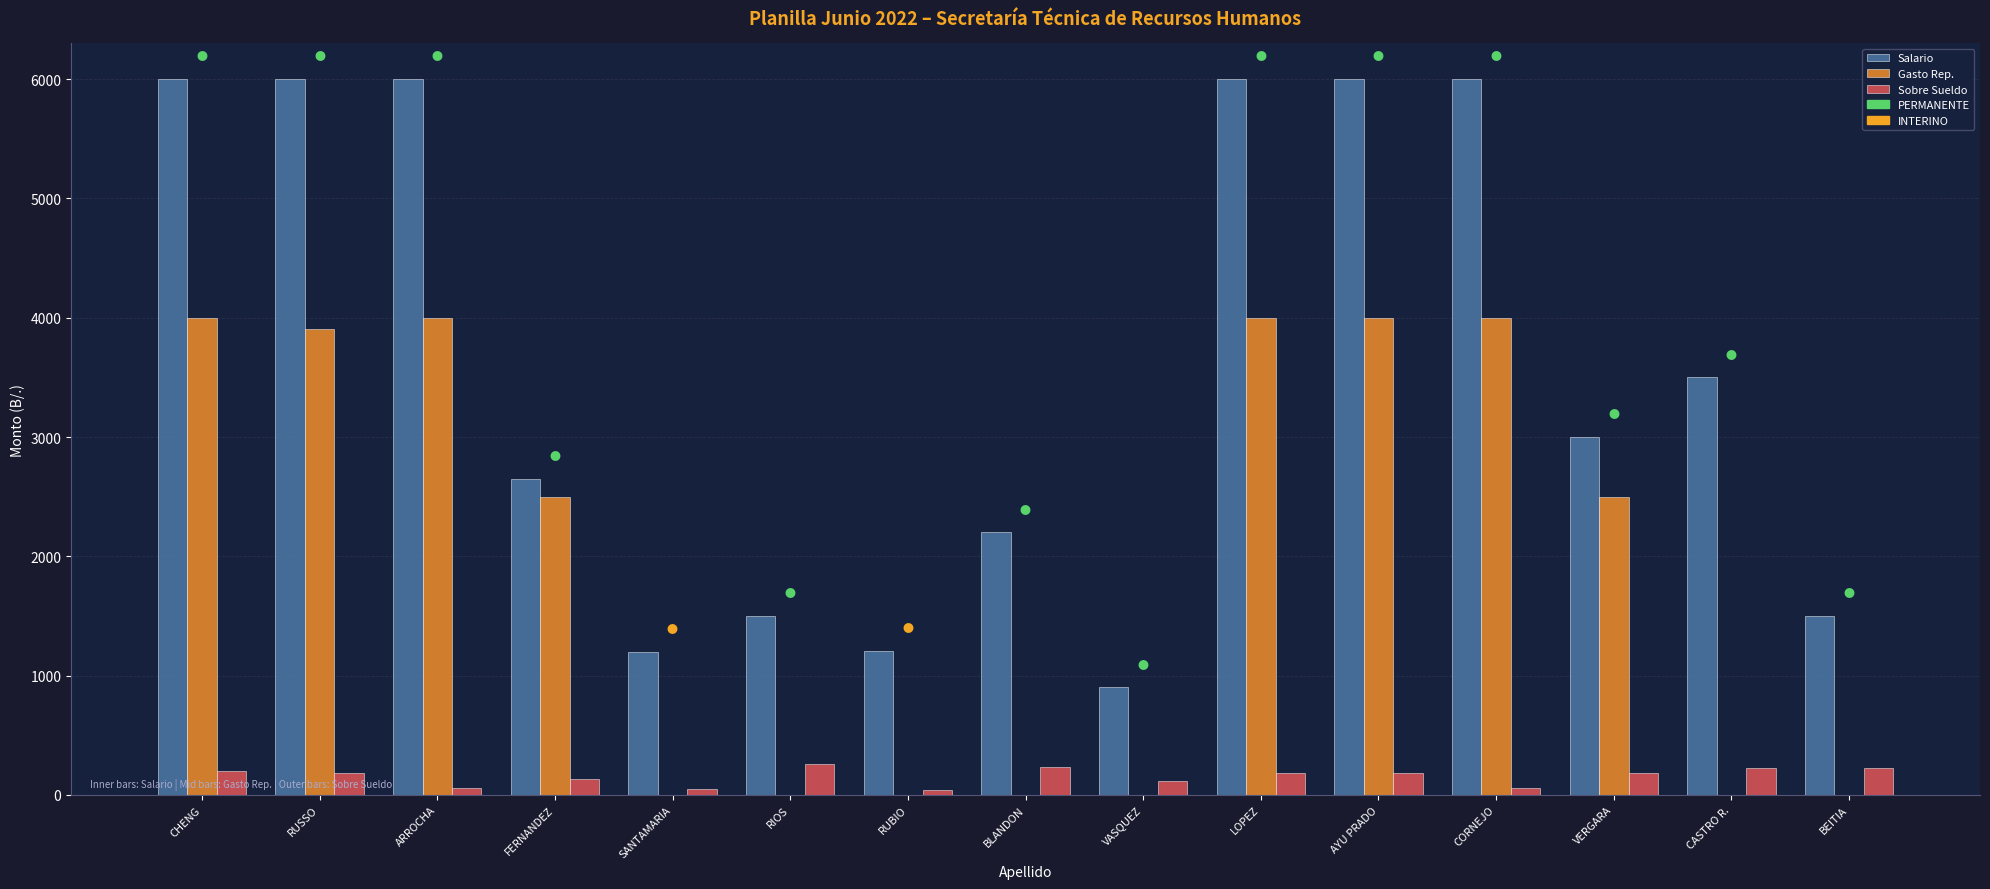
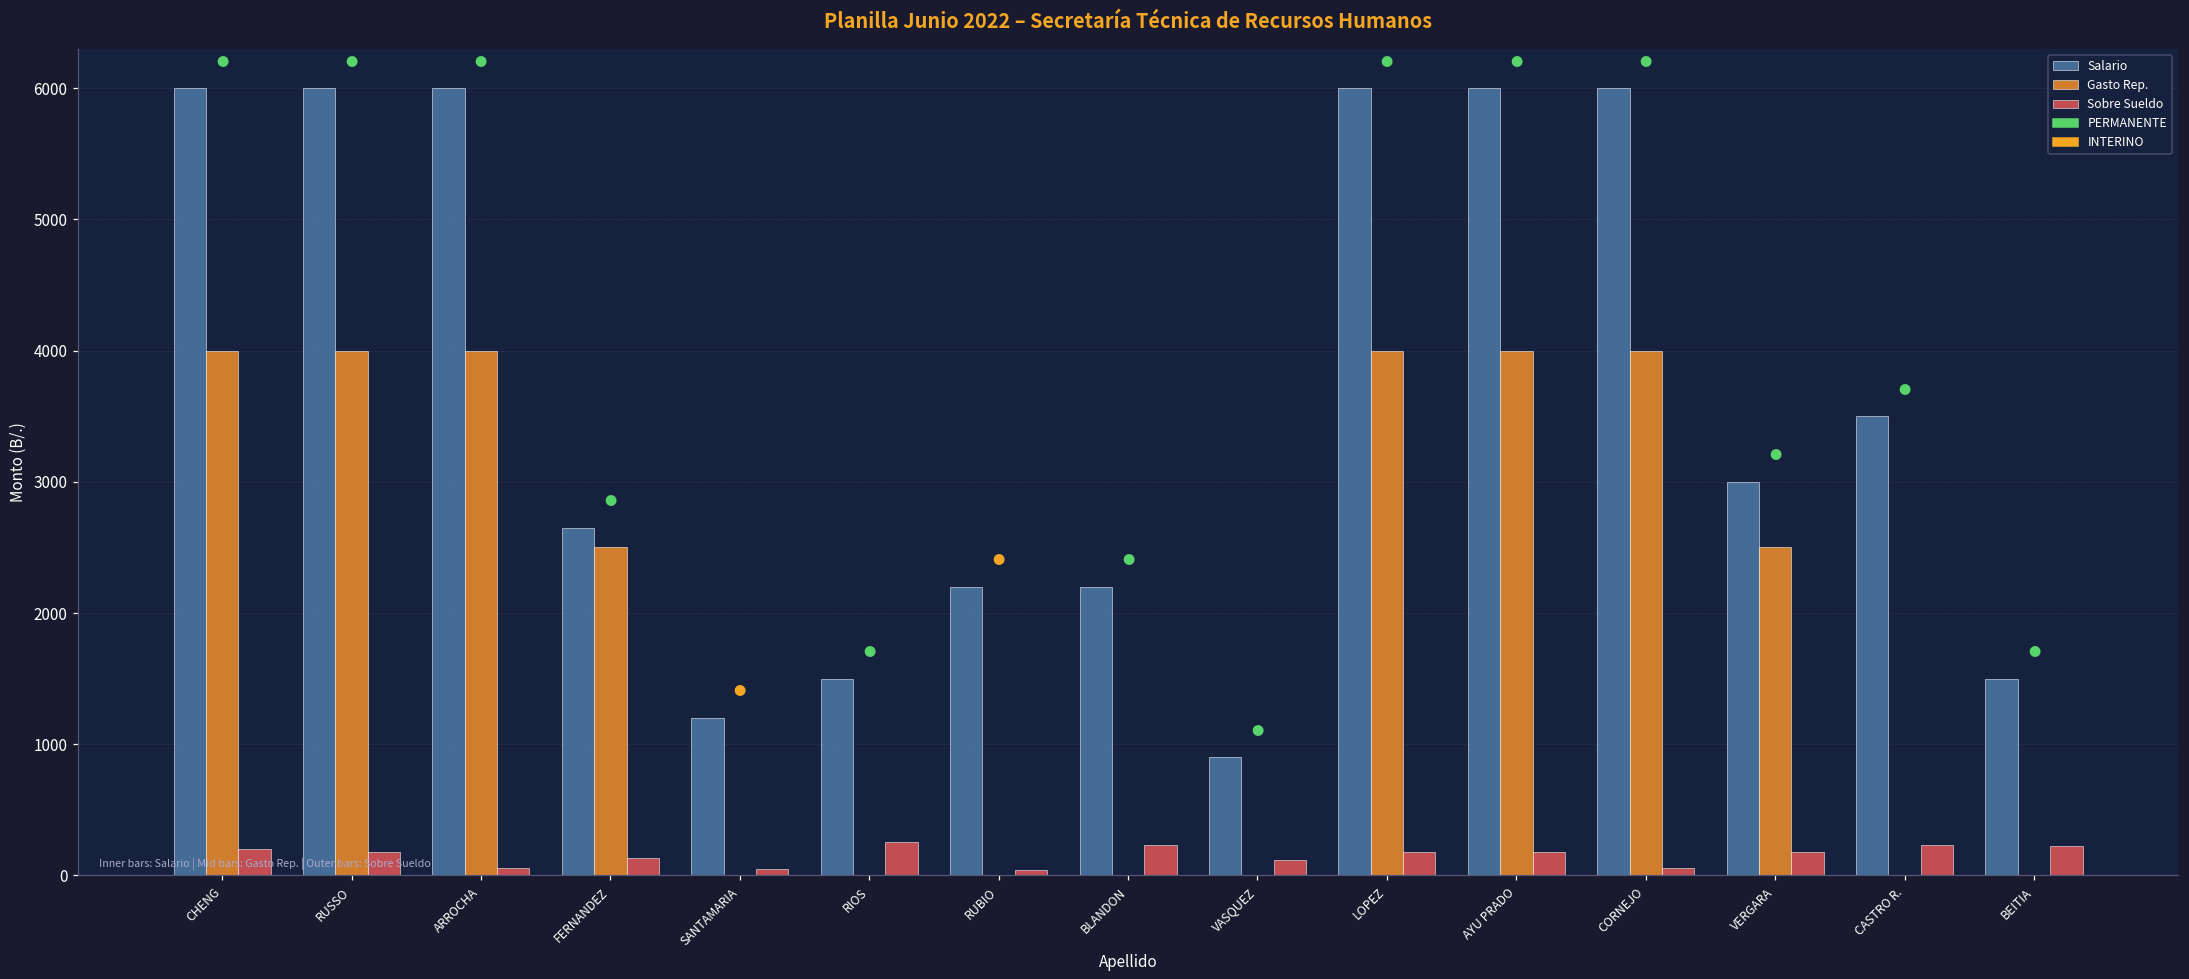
  {
    "Salario": {
      "CHENG": 6000,
      "RUSSO": 6000,
      "ARROCHA": 6000,
      "FERNANDEZ": 2650,
      "SANTAMARIA": 1200,
      "RIOS": 1500,
-     "RUBIO": 1210,
+     "RUBIO": 2200,
      "BLANDON": 2200,
      "VASQUEZ": 900,
      "LOPEZ": 6000,
      "AYU PRADO": 6000,
      "CORNEJO": 6000,
      "VERGARA": 3000,
      "CASTRO R.": 3500,
      "BEITIA": 1500
    },
    "Gasto Rep.": {
      "CHENG": 4000,
-     "RUSSO": 3910,
+     "RUSSO": 4000,
      "ARROCHA": 4000,
      "FERNANDEZ": 2500,
      "SANTAMARIA": 0,
      "RIOS": 0,
      "RUBIO": 0,
      "BLANDON": 0,
      "VASQUEZ": 0,
      "LOPEZ": 4000,
      "AYU PRADO": 4000,
      "CORNEJO": 4000,
      "VERGARA": 2500,
      "CASTRO R.": 0,
      "BEITIA": 0
    },
    "Sobre Sueldo": {
      "CHENG": 200,
      "RUSSO": 180,
      "ARROCHA": 60,
      "FERNANDEZ": 130,
      "SANTAMARIA": 50,
      "RIOS": 260,
      "RUBIO": 40,
      "BLANDON": 230,
      "VASQUEZ": 110,
      "LOPEZ": 180,
      "AYU PRADO": 180,
      "CORNEJO": 60,
      "VERGARA": 180,
      "CASTRO R.": 230,
      "BEITIA": 220
    }
  }
